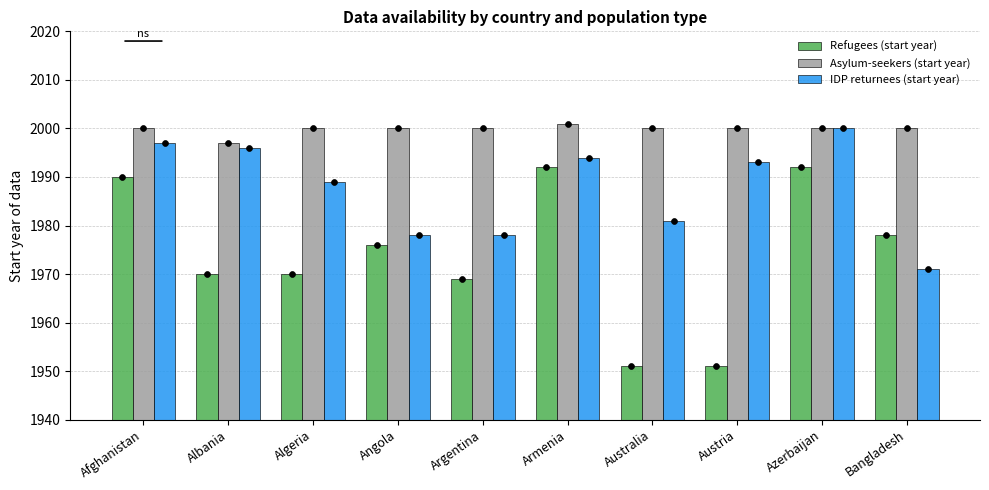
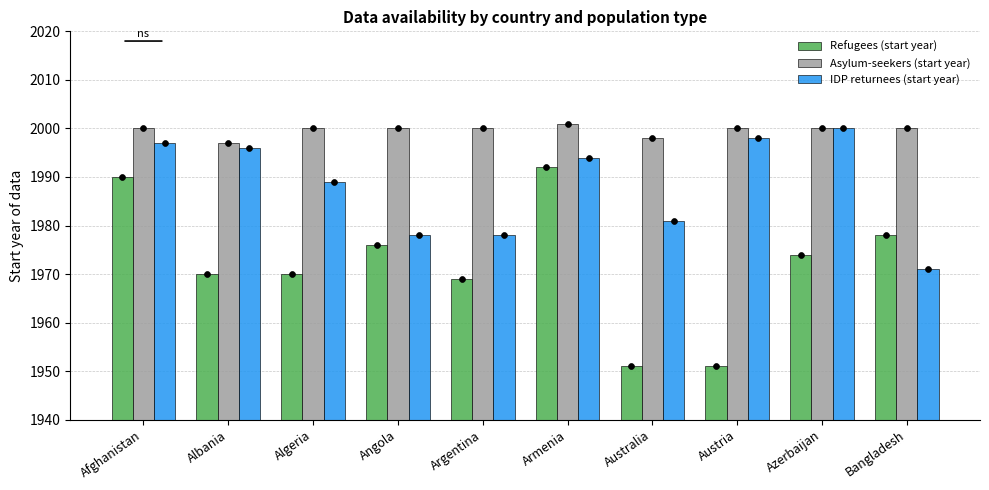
  {
    "Refugees (start year)": {
      "Afghanistan": 1990,
      "Albania": 1970,
      "Algeria": 1970,
      "Angola": 1976,
      "Argentina": 1969,
      "Armenia": 1992,
      "Australia": 1951,
      "Austria": 1951,
-     "Azerbaijan": 1992,
+     "Azerbaijan": 1974,
      "Bangladesh": 1978
    },
    "Asylum-seekers (start year)": {
      "Afghanistan": 2000,
      "Albania": 1997,
      "Algeria": 2000,
      "Angola": 2000,
      "Argentina": 2000,
      "Armenia": 2001,
-     "Australia": 2000,
+     "Australia": 1998,
      "Austria": 2000,
      "Azerbaijan": 2000,
      "Bangladesh": 2000
    },
    "IDP returnees (start year)": {
      "Afghanistan": 1997,
      "Albania": 1996,
      "Algeria": 1989,
      "Angola": 1978,
      "Argentina": 1978,
      "Armenia": 1994,
      "Australia": 1981,
-     "Austria": 1993,
+     "Austria": 1998,
      "Azerbaijan": 2000,
      "Bangladesh": 1971
    }
  }
